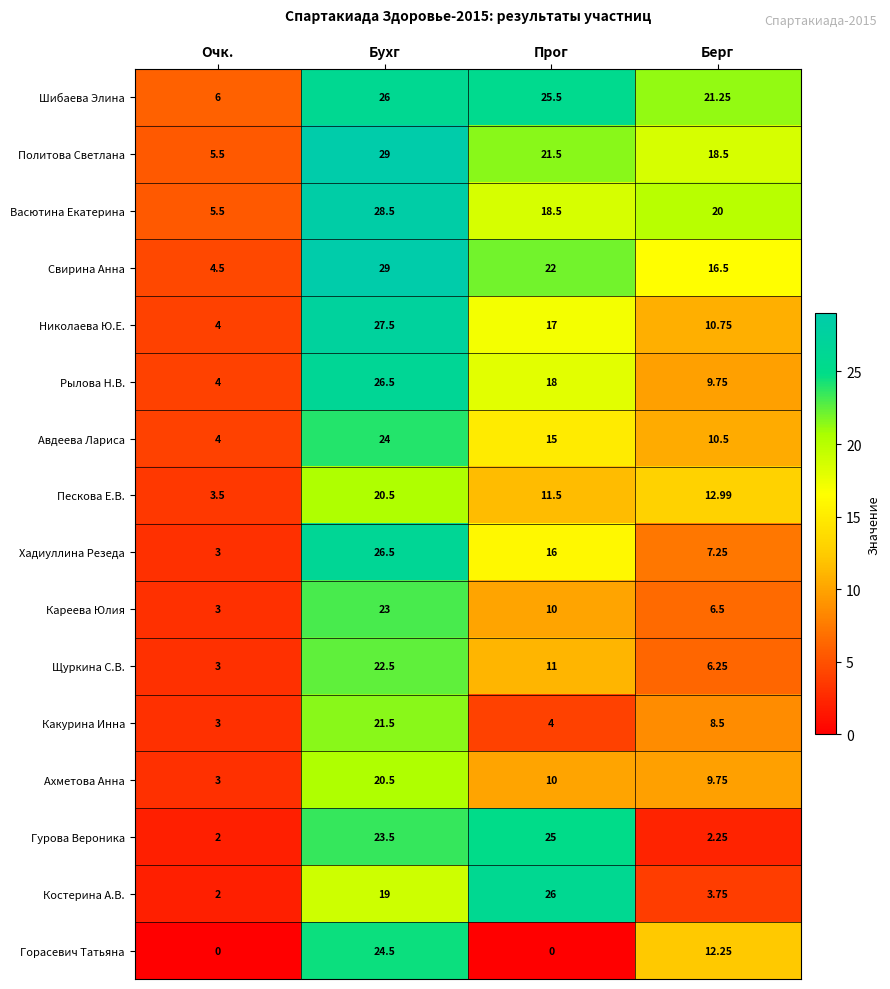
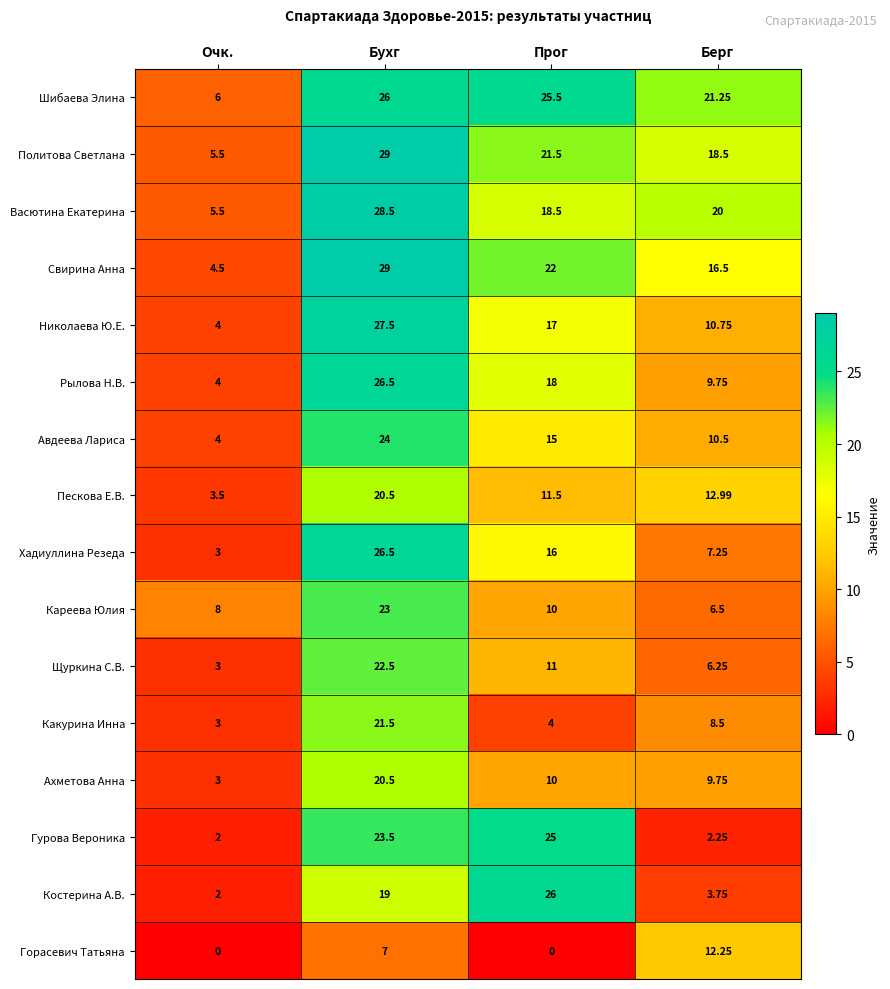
  {
    "Шибаева Элина": {
      "Очк.": 6,
      "Бухг": 26,
      "Прог": 25.5,
      "Берг": 21.25
    },
    "Политова Светлана": {
      "Очк.": 5.5,
      "Бухг": 29,
      "Прог": 21.5,
      "Берг": 18.5
    },
    "Васютина Екатерина": {
      "Очк.": 5.5,
      "Бухг": 28.5,
      "Прог": 18.5,
      "Берг": 20
    },
    "Свирина Анна": {
      "Очк.": 4.5,
      "Бухг": 29,
      "Прог": 22,
      "Берг": 16.5
    },
    "Николаева Ю.Е.": {
      "Очк.": 4,
      "Бухг": 27.5,
      "Прог": 17,
      "Берг": 10.75
    },
    "Рылова Н.В.": {
      "Очк.": 4,
      "Бухг": 26.5,
      "Прог": 18,
      "Берг": 9.75
    },
    "Авдеева Лариса": {
      "Очк.": 4,
      "Бухг": 24,
      "Прог": 15,
      "Берг": 10.5
    },
    "Пескова Е.В.": {
      "Очк.": 3.5,
      "Бухг": 20.5,
      "Прог": 11.5,
      "Берг": 12.99
    },
    "Хадиуллина Резеда": {
      "Очк.": 3,
      "Бухг": 26.5,
      "Прог": 16,
      "Берг": 7.25
    },
    "Кареева Юлия": {
-     "Очк.": 3,
+     "Очк.": 8,
      "Бухг": 23,
      "Прог": 10,
      "Берг": 6.5
    },
    "Щуркина С.В.": {
      "Очк.": 3,
      "Бухг": 22.5,
      "Прог": 11,
      "Берг": 6.25
    },
    "Какурина Инна": {
      "Очк.": 3,
      "Бухг": 21.5,
      "Прог": 4,
      "Берг": 8.5
    },
    "Ахметова Анна": {
      "Очк.": 3,
      "Бухг": 20.5,
      "Прог": 10,
      "Берг": 9.75
    },
    "Гурова Вероника": {
      "Очк.": 2,
      "Бухг": 23.5,
      "Прог": 25,
      "Берг": 2.25
    },
    "Костерина А.В.": {
      "Очк.": 2,
      "Бухг": 19,
      "Прог": 26,
      "Берг": 3.75
    },
    "Горасевич Татьяна": {
      "Очк.": 0,
-     "Бухг": 24.5,
+     "Бухг": 7,
      "Прог": 0,
      "Берг": 12.25
    }
  }
